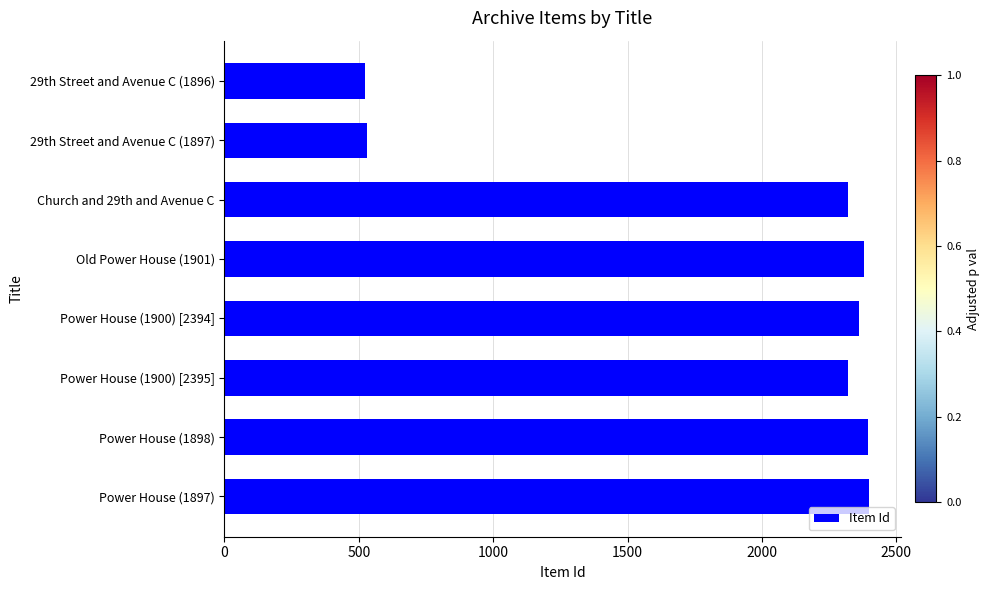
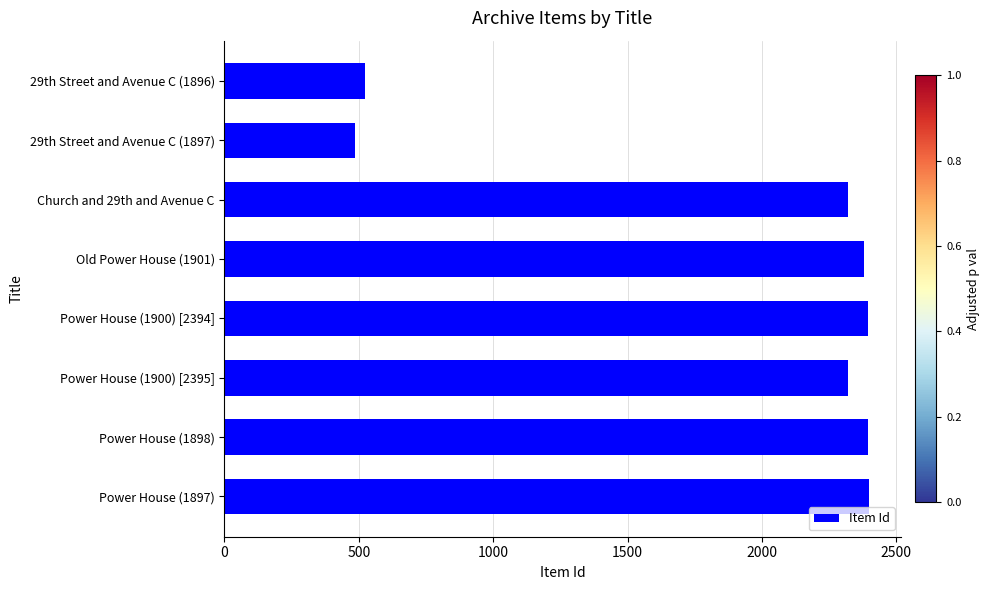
  {
    "29th Street and Avenue C (1896)": 520,
-   "29th Street and Avenue C (1897)": 530,
+   "29th Street and Avenue C (1897)": 490,
    "Church and 29th and Avenue C": 2320,
    "Old Power House (1901)": 2380,
-   "Power House (1900) [2394]": 2360,
+   "Power House (1900) [2394]": 2390,
    "Power House (1900) [2395]": 2320,
    "Power House (1898)": 2400,
    "Power House (1897)": 2400
  }
